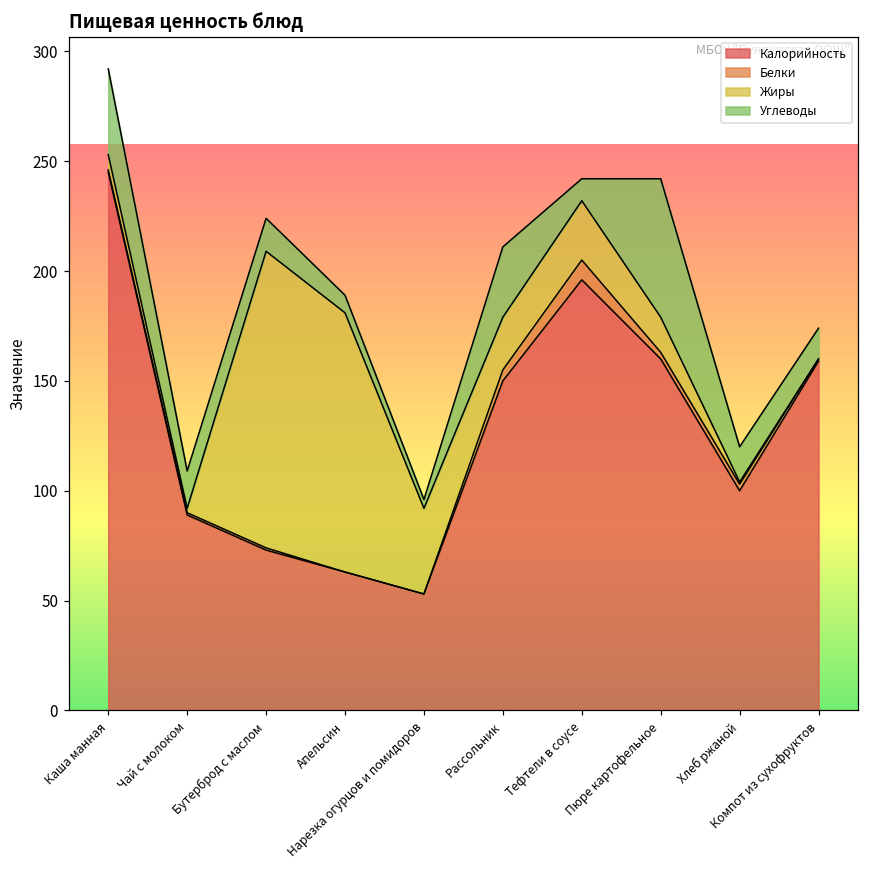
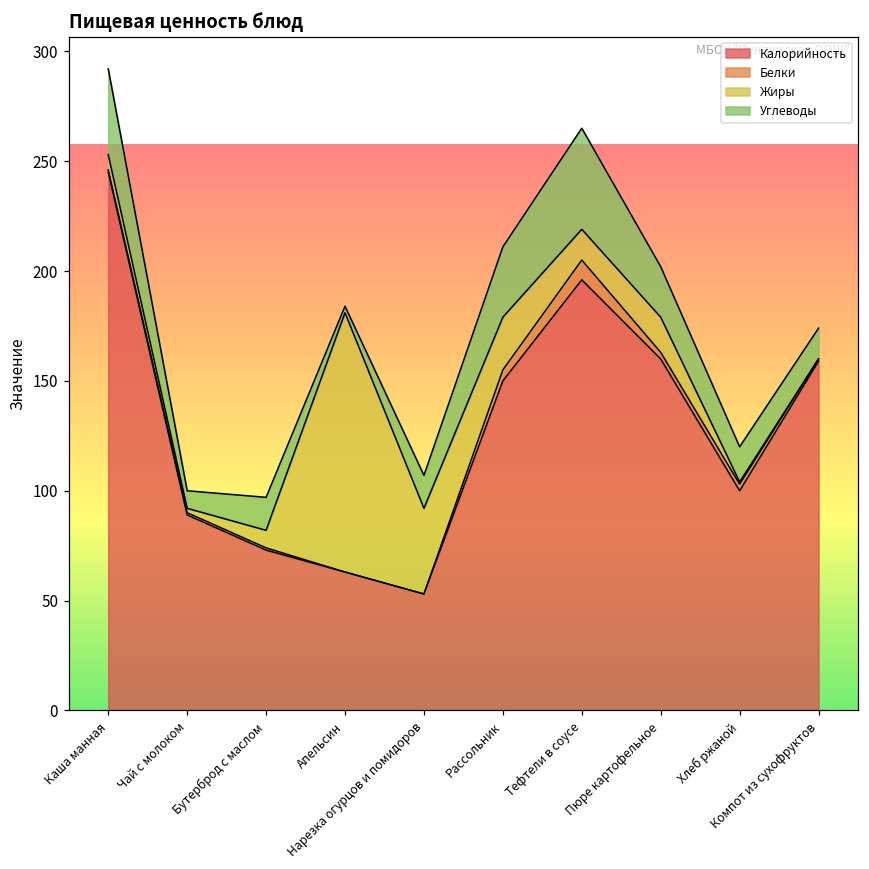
  {
    "Жиры": {
      "Каша манная": 7,
      "Чай с молоком": 2,
-     "Бутерброд с маслом": 135,
+     "Бутерброд с маслом": 8,
      "Апельсин": 118,
      "Нарезка огурцов и помидоров": 39,
      "Рассольник": 24,
-     "Тефтели в соусе": 27,
+     "Тефтели в соусе": 14,
      "Пюре картофельное": 16
    },
    "Углеводы": {
      "Каша манная": 39,
-     "Чай с молоком": 17,
+     "Чай с молоком": 8,
      "Бутерброд с маслом": 15,
-     "Апельсин": 8,
-     "Нарезка огурцов и помидоров": 4,
+     "Апельсин": 3,
+     "Нарезка огурцов и помидоров": 15,
      "Рассольник": 32,
-     "Тефтели в соусе": 10,
-     "Пюре картофельное": 63,
+     "Тефтели в соусе": 46,
+     "Пюре картофельное": 23,
      "Хлеб ржаной": 16,
      "Компот из сухофруктов": 14
    }
  }
